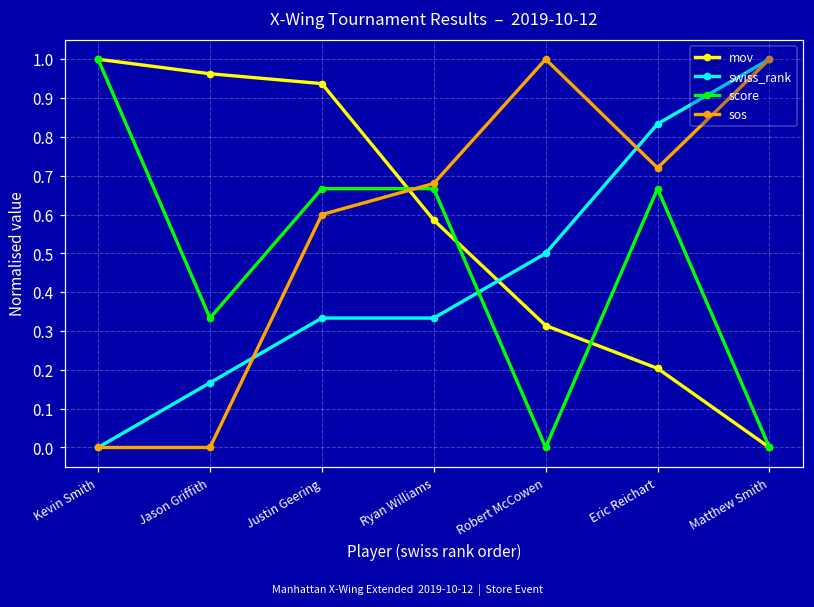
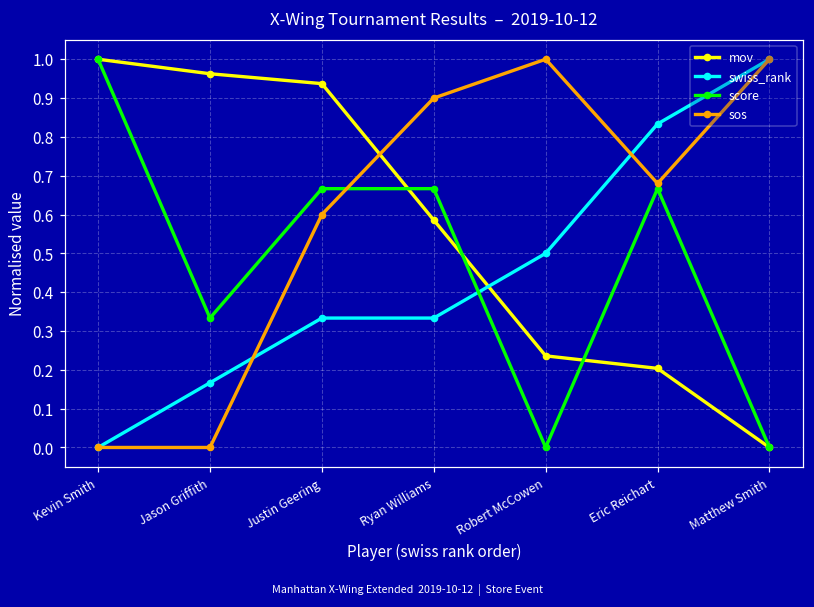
  {
    "mov": {
      "Jason Griffith": 0.96,
      "Justin Geering": 0.94,
      "Ryan Williams": 0.59,
-     "Robert McCowen": 0.31,
+     "Robert McCowen": 0.24,
      "Eric Reichart": 0.20
    },
    "swiss_rank": {
      "Jason Griffith": 0.17,
      "Justin Geering": 0.33,
      "Ryan Williams": 0.33,
      "Robert McCowen": 0.50,
      "Eric Reichart": 0.83
    },
    "score": {
      "Jason Griffith": 0.33,
      "Justin Geering": 0.67,
      "Ryan Williams": 0.67,
      "Robert McCowen": 0.00,
      "Eric Reichart": 0.67
    },
    "sos": {
      "Jason Griffith": 0.00,
      "Justin Geering": 0.60,
-     "Ryan Williams": 0.68,
+     "Ryan Williams": 0.90,
      "Robert McCowen": 1.00,
-     "Eric Reichart": 0.72
+     "Eric Reichart": 0.68
    }
  }
